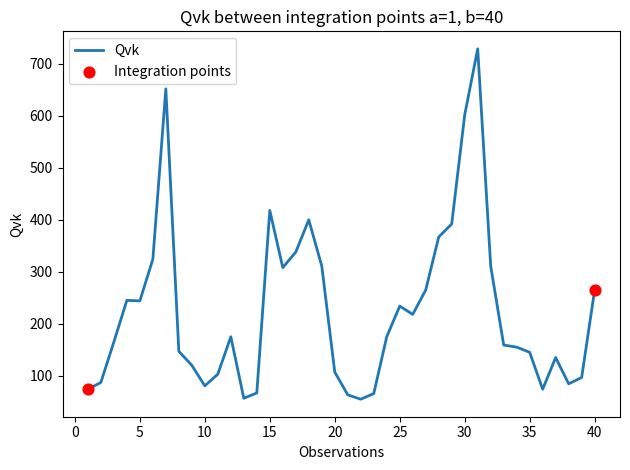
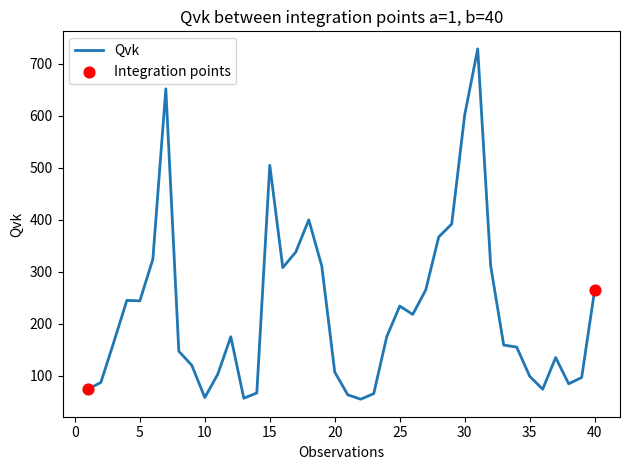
  {
    "Qvk": {
      "5": 240,
-     "10": 80,
-     "15": 420,
+     "10": 60,
+     "15": 510,
      "20": 110,
      "25": 230,
      "30": 600,
-     "35": 150
+     "35": 100
    }
  }
